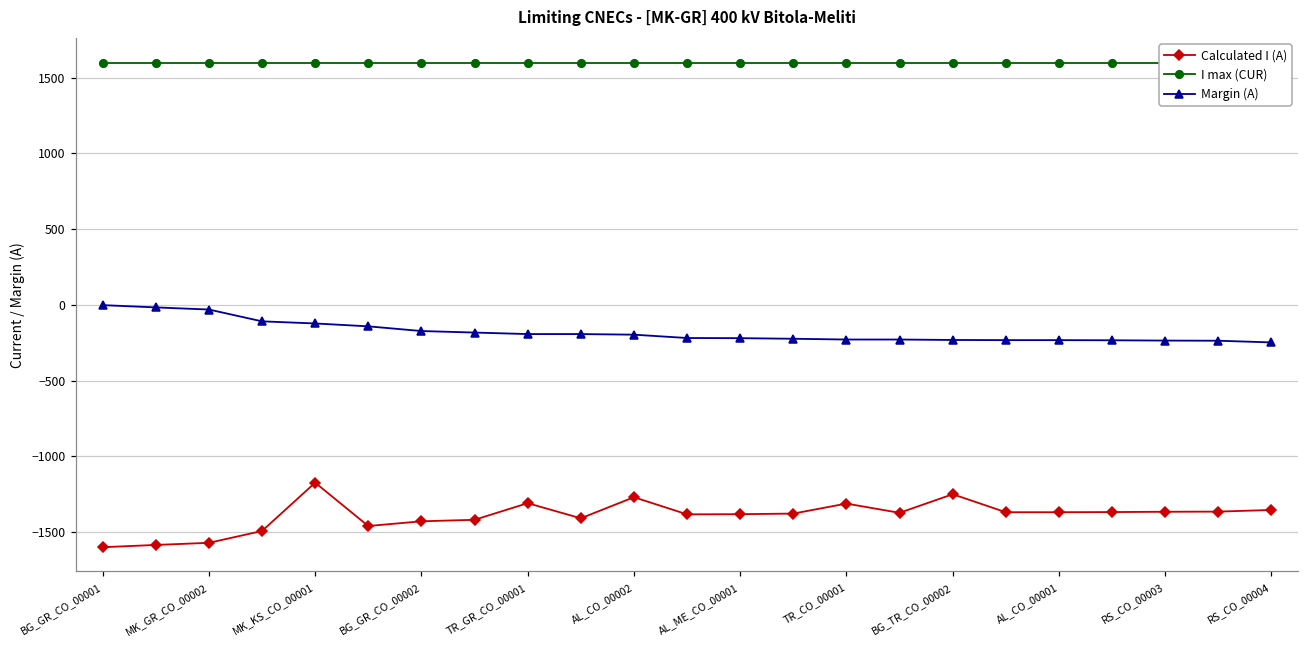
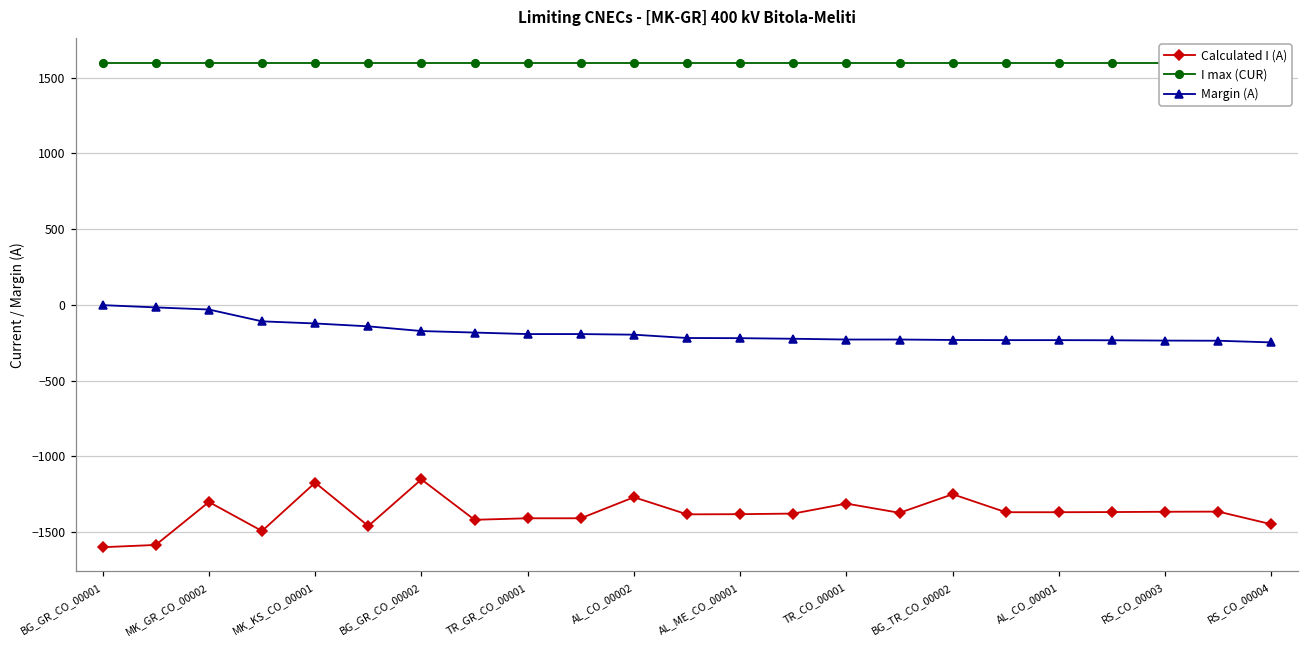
  {
    "Calculated I (A)": {
      "BG_GR_CO_00001": -1600,
-     "MK_GR_CO_00002": -1570,
+     "MK_GR_CO_00002": -1300,
      "MK_KS_CO_00001": -1170,
-     "BG_GR_CO_00002": -1430,
-     "TR_GR_CO_00001": -1310,
+     "BG_GR_CO_00002": -1150,
+     "TR_GR_CO_00001": -1410,
      "AL_CO_00002": -1270,
      "AL_ME_CO_00001": -1380,
      "TR_CO_00001": -1310,
      "BG_TR_CO_00002": -1250,
      "AL_CO_00001": -1370,
      "RS_CO_00003": -1370,
-     "RS_CO_00004": -1350
+     "RS_CO_00004": -1450
    },
    "I max (CUR)": {
      "BG_GR_CO_00001": 1600,
      "MK_GR_CO_00002": 1600,
      "MK_KS_CO_00001": 1600,
      "BG_GR_CO_00002": 1600,
      "TR_GR_CO_00001": 1600,
      "AL_CO_00002": 1600,
      "AL_ME_CO_00001": 1600,
      "TR_CO_00001": 1600,
      "BG_TR_CO_00002": 1600,
      "AL_CO_00001": 1600
    },
    "Margin (A)": {
      "BG_GR_CO_00001": 0,
      "MK_GR_CO_00002": -30,
      "MK_KS_CO_00001": -120,
      "BG_GR_CO_00002": -170,
      "TR_GR_CO_00001": -190,
      "AL_CO_00002": -200,
      "AL_ME_CO_00001": -220,
      "TR_CO_00001": -230,
      "BG_TR_CO_00002": -230,
      "AL_CO_00001": -230,
      "RS_CO_00003": -240,
      "RS_CO_00004": -250
    }
  }
